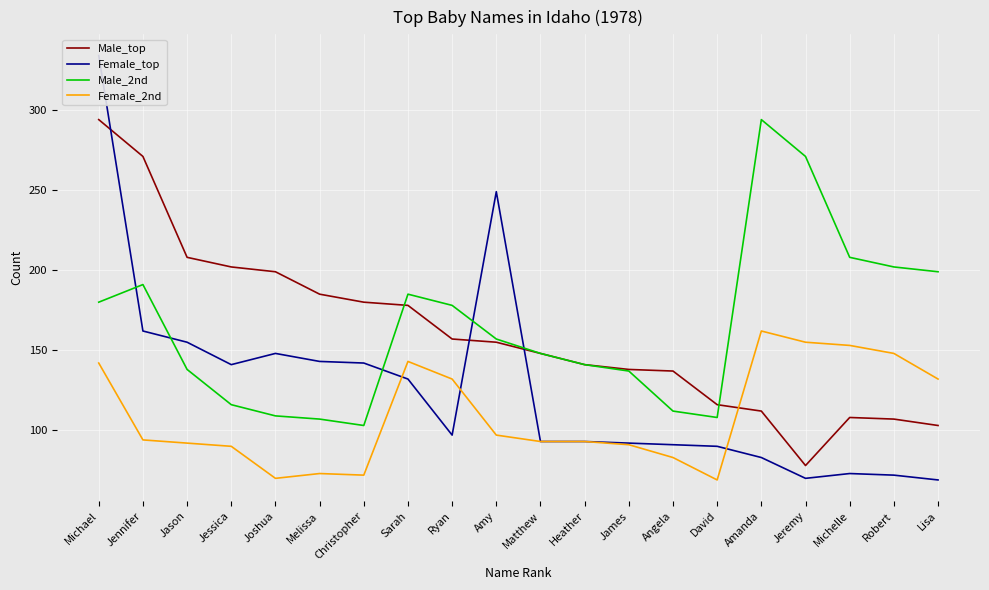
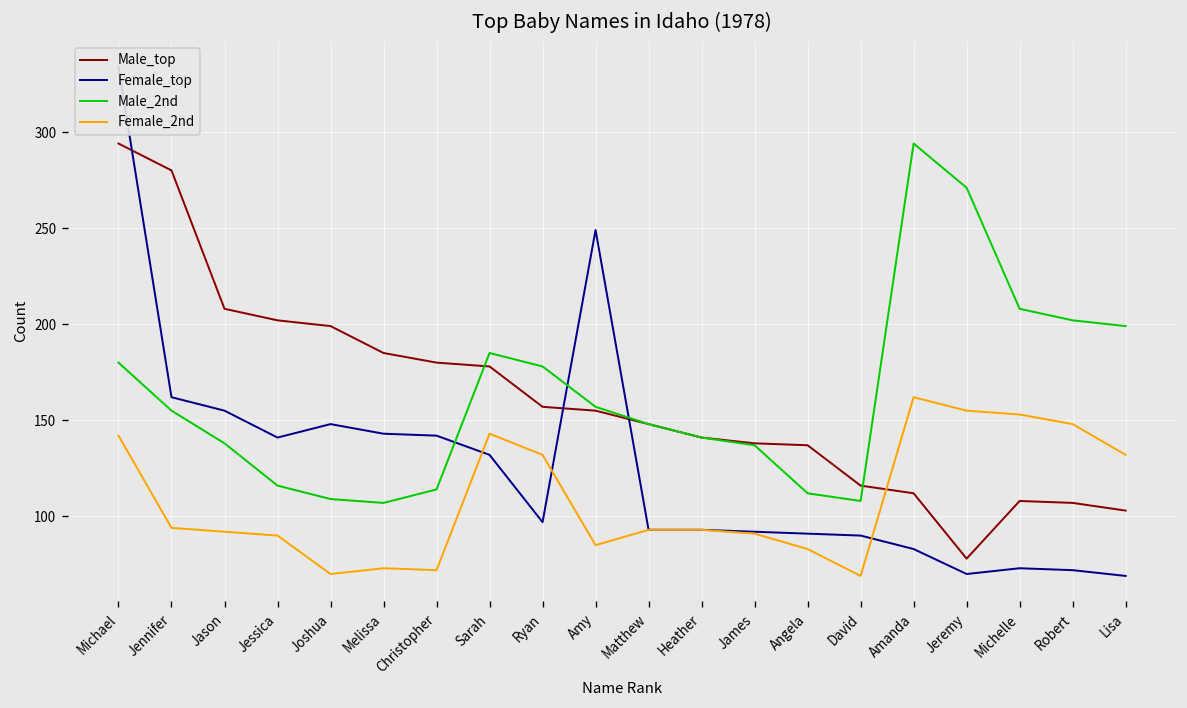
  {
    "Male_top": {
      "Michael": 294,
-     "Jennifer": 271,
+     "Jennifer": 280,
      "Jason": 208,
      "Jessica": 202,
      "Joshua": 199,
      "Melissa": 185,
      "Christopher": 180,
      "Sarah": 178,
      "Ryan": 157,
      "Amy": 155,
      "Angela": 137,
      "David": 116,
      "Amanda": 112,
      "Jeremy": 78,
      "Michelle": 108,
      "Robert": 107,
      "Lisa": 103
    },
    "Female_top": {
      "Jennifer": 162,
      "Jason": 155,
      "Jessica": 141,
      "Joshua": 148,
      "Melissa": 143,
      "Christopher": 142,
      "Sarah": 132,
      "Ryan": 97,
      "Amy": 249,
      "Angela": 91,
      "David": 90,
      "Amanda": 83,
      "Jeremy": 70,
      "Michelle": 73,
      "Robert": 72,
      "Lisa": 69
    },
    "Male_2nd": {
      "Michael": 180,
-     "Jennifer": 191,
+     "Jennifer": 155,
      "Jason": 138,
      "Jessica": 116,
      "Joshua": 109,
      "Melissa": 107,
-     "Christopher": 103,
+     "Christopher": 114,
      "Sarah": 185,
      "Ryan": 178,
      "Amy": 157,
      "Angela": 112,
      "David": 108,
      "Amanda": 294,
      "Jeremy": 271,
      "Michelle": 208,
      "Robert": 202,
      "Lisa": 199
    },
    "Female_2nd": {
      "Michael": 142,
      "Jennifer": 94,
      "Jason": 92,
      "Jessica": 90,
      "Joshua": 70,
      "Melissa": 73,
      "Christopher": 72,
      "Sarah": 143,
      "Ryan": 132,
-     "Amy": 97,
+     "Amy": 85,
      "Angela": 83,
      "David": 69,
      "Amanda": 162,
      "Jeremy": 155,
      "Michelle": 153,
      "Robert": 148,
      "Lisa": 132
    }
  }
